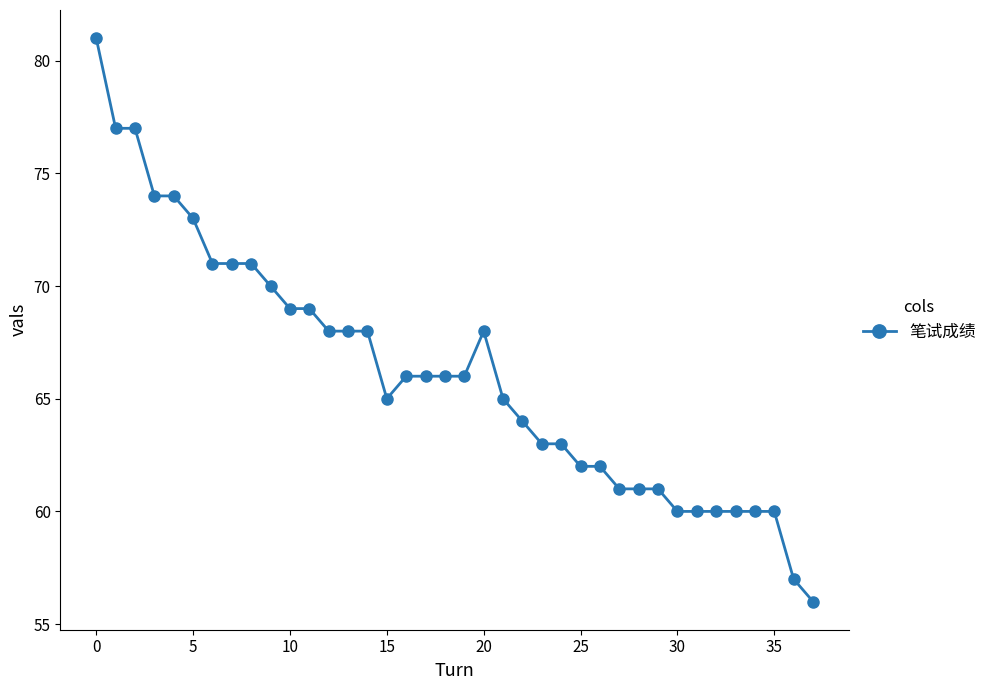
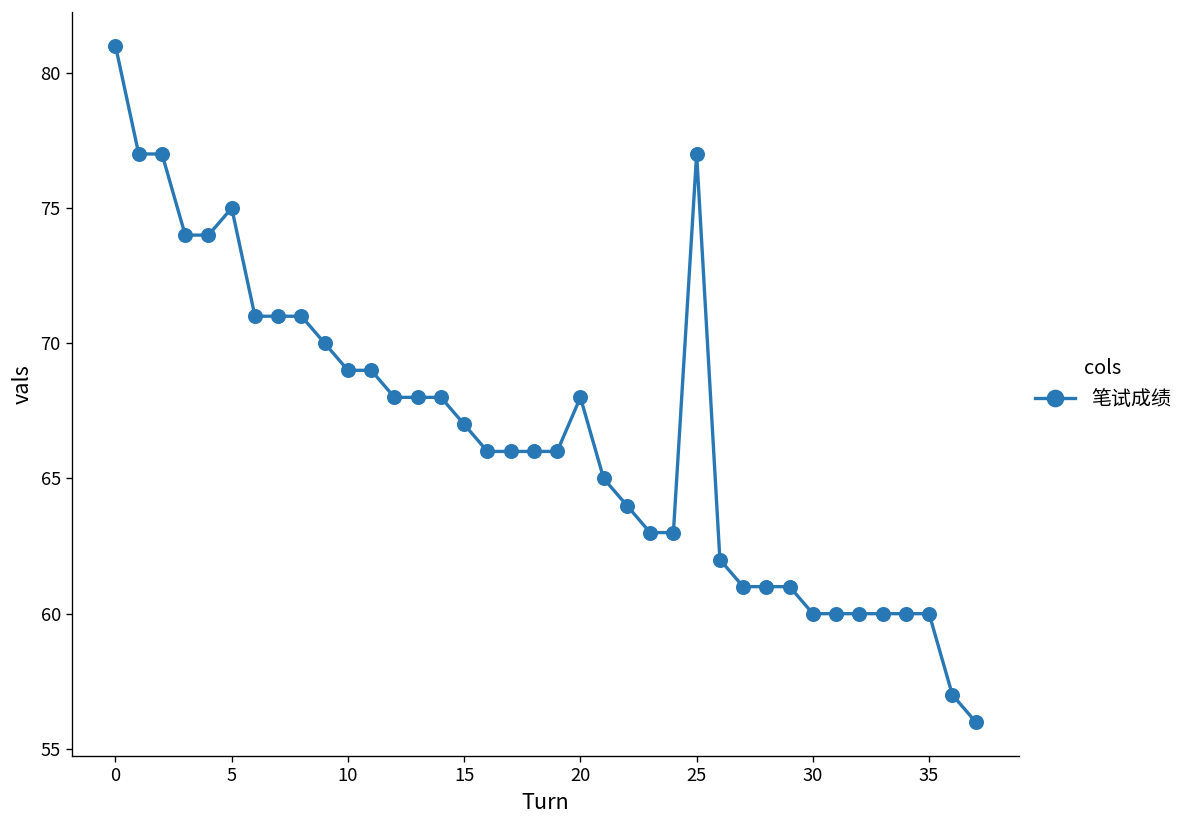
  {
    "0": 81,
-   "5": 73,
+   "5": 75,
    "10": 69,
-   "15": 65,
+   "15": 67,
    "20": 68,
-   "25": 62,
+   "25": 77,
    "30": 60,
    "35": 60
  }
